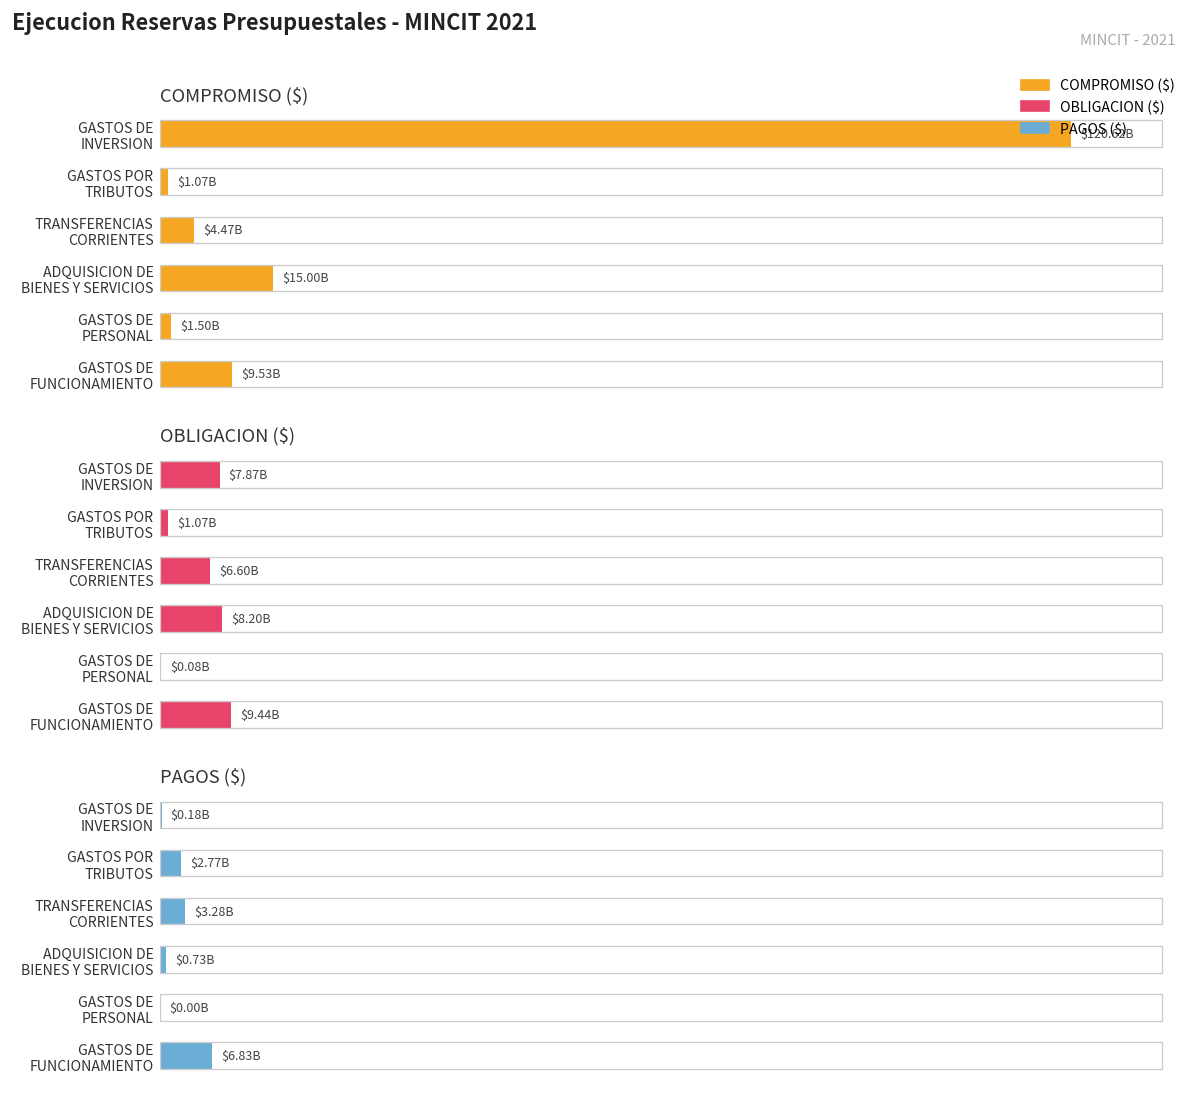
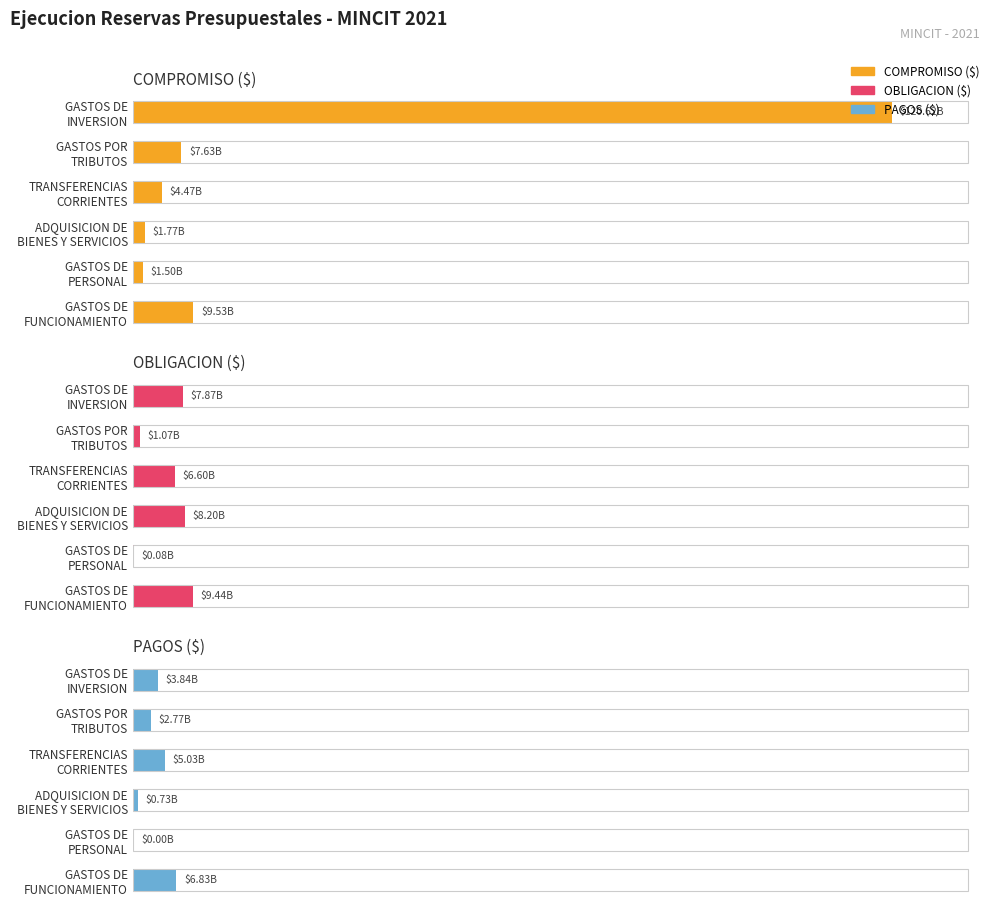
  {
    "COMPROMISO ($)": {
      "GASTOS DE INVERSION": "$120.62B",
-     "GASTOS POR TRIBUTOS": "$1.07B",
+     "GASTOS POR TRIBUTOS": "$7.63B",
      "TRANSFERENCIAS CORRIENTES": "$4.47B",
-     "ADQUISICION DE BIENES Y SERVICIOS": "$15.00B",
+     "ADQUISICION DE BIENES Y SERVICIOS": "$1.77B",
      "GASTOS DE PERSONAL": "$1.50B",
      "GASTOS DE FUNCIONAMIENTO": "$9.53B"
    },
    "OBLIGACION ($)": {
      "GASTOS DE INVERSION": "$7.87B",
      "GASTOS POR TRIBUTOS": "$1.07B",
      "TRANSFERENCIAS CORRIENTES": "$6.60B",
      "ADQUISICION DE BIENES Y SERVICIOS": "$8.20B",
      "GASTOS DE PERSONAL": "$0.08B",
      "GASTOS DE FUNCIONAMIENTO": "$9.44B"
    },
    "PAGOS ($)": {
-     "GASTOS DE INVERSION": "$0.18B",
+     "GASTOS DE INVERSION": "$3.84B",
      "GASTOS POR TRIBUTOS": "$2.77B",
-     "TRANSFERENCIAS CORRIENTES": "$3.28B",
+     "TRANSFERENCIAS CORRIENTES": "$5.03B",
      "ADQUISICION DE BIENES Y SERVICIOS": "$0.73B",
      "GASTOS DE PERSONAL": "$0.00B",
      "GASTOS DE FUNCIONAMIENTO": "$6.83B"
    }
  }
